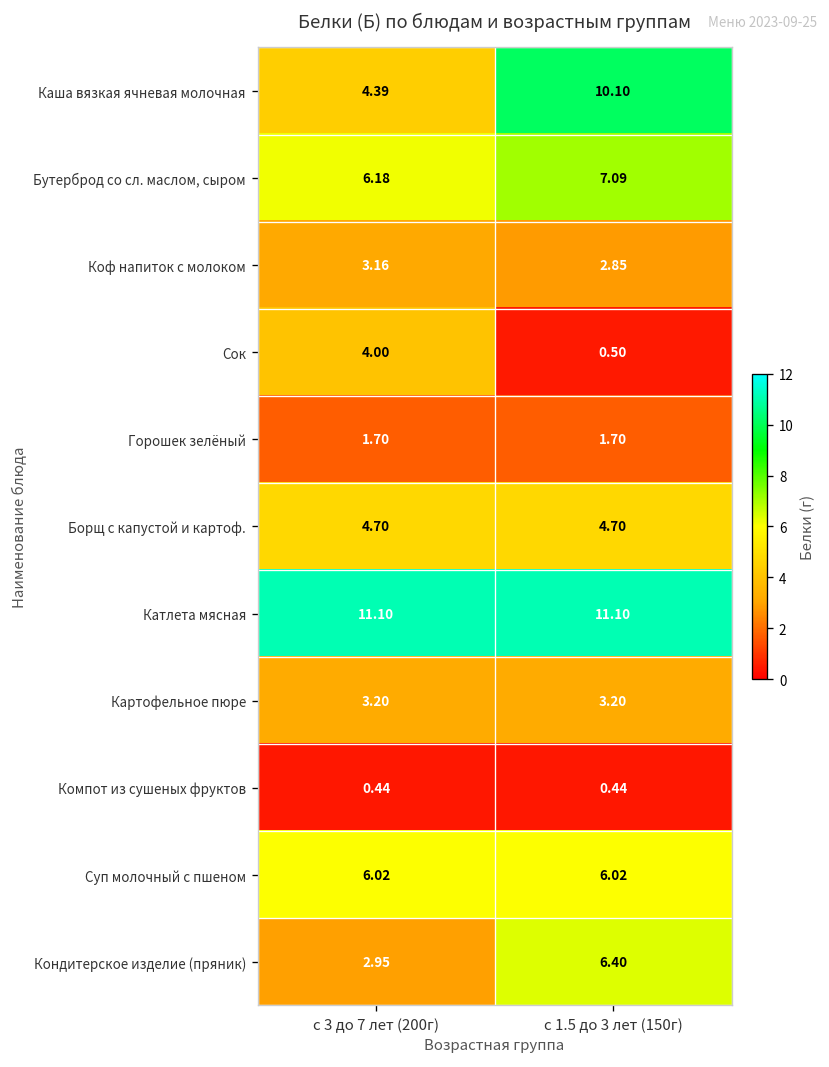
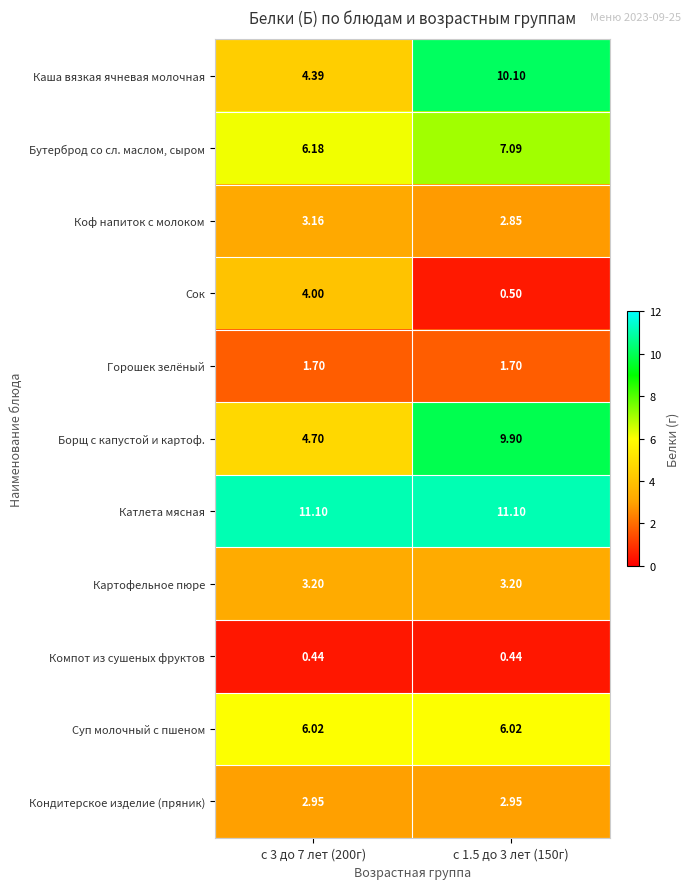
  {
    "Каша вязкая ячневая молочная": {
      "с 3 до 7 лет (200г)": 4.39,
      "с 1.5 до 3 лет (150г)": 10.10
    },
    "Бутерброд со сл. маслом, сыром": {
      "с 3 до 7 лет (200г)": 6.18,
      "с 1.5 до 3 лет (150г)": 7.09
    },
    "Коф напиток с молоком": {
      "с 3 до 7 лет (200г)": 3.16,
      "с 1.5 до 3 лет (150г)": 2.85
    },
    "Сок": {
      "с 3 до 7 лет (200г)": 4.00,
      "с 1.5 до 3 лет (150г)": 0.50
    },
    "Горошек зелёный": {
      "с 3 до 7 лет (200г)": 1.70,
      "с 1.5 до 3 лет (150г)": 1.70
    },
    "Борщ с капустой и картоф.": {
      "с 3 до 7 лет (200г)": 4.70,
-     "с 1.5 до 3 лет (150г)": 4.70
+     "с 1.5 до 3 лет (150г)": 9.90
    },
    "Катлета мясная": {
      "с 3 до 7 лет (200г)": 11.10,
      "с 1.5 до 3 лет (150г)": 11.10
    },
    "Картофельное пюре": {
      "с 3 до 7 лет (200г)": 3.20,
      "с 1.5 до 3 лет (150г)": 3.20
    },
    "Компот из сушеных фруктов": {
      "с 3 до 7 лет (200г)": 0.44,
      "с 1.5 до 3 лет (150г)": 0.44
    },
    "Суп молочный с пшеном": {
      "с 3 до 7 лет (200г)": 6.02,
      "с 1.5 до 3 лет (150г)": 6.02
    },
    "Кондитерское изделие (пряник)": {
      "с 3 до 7 лет (200г)": 2.95,
-     "с 1.5 до 3 лет (150г)": 6.40
+     "с 1.5 до 3 лет (150г)": 2.95
    }
  }
